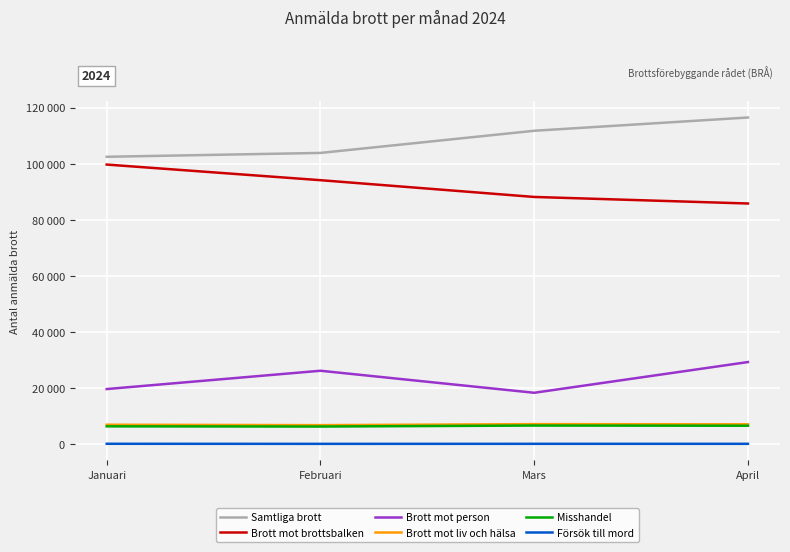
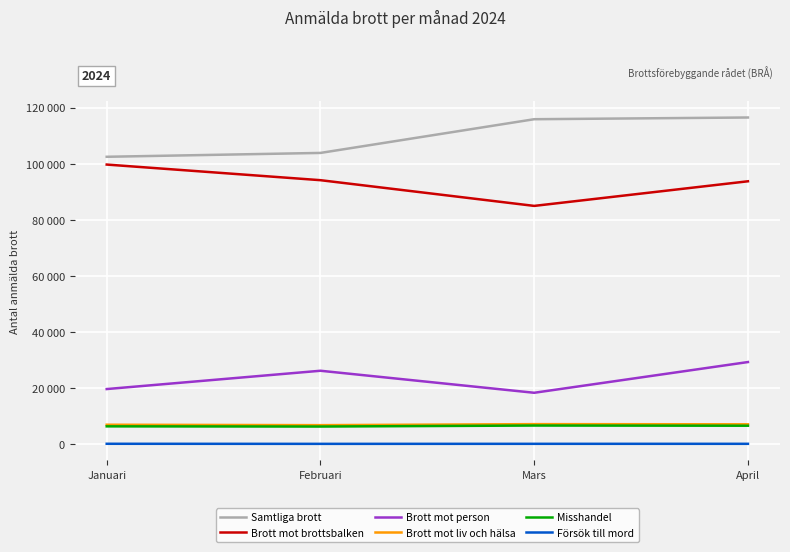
  {
    "Samtliga brott": {
      "Januari": 102000,
      "Februari": 104000,
-     "Mars": 112000,
+     "Mars": 116000,
      "April": 117000
    },
    "Brott mot brottsbalken": {
      "Januari": 100000,
      "Februari": 94000,
-     "Mars": 88000,
-     "April": 86000
+     "Mars": 85000,
+     "April": 94000
    },
    "Brott mot person": {
      "Januari": 20000,
      "Februari": 26000,
      "Mars": 18000,
      "April": 29000
    },
    "Försök till mord": {
      "Januari": 0,
      "Februari": 0,
      "Mars": 0,
      "April": 0
    }
  }
